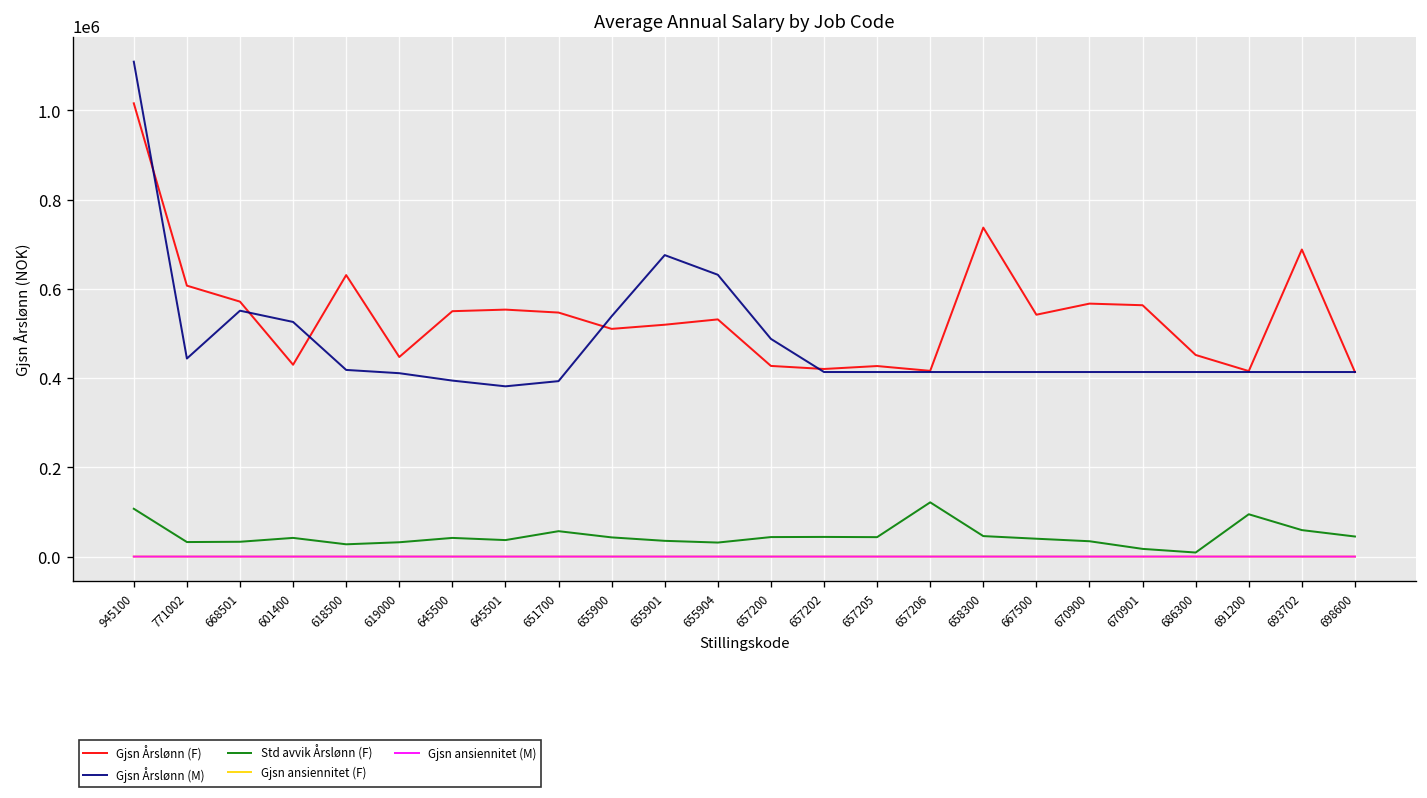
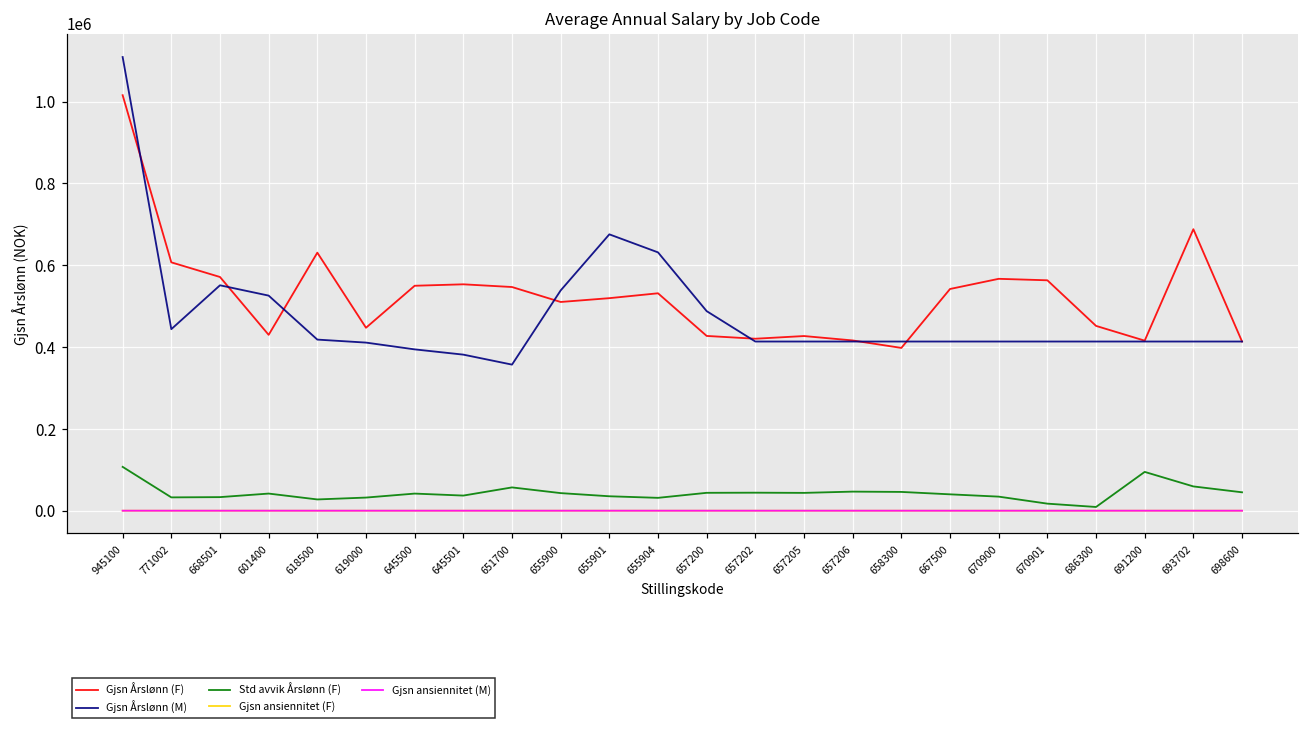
  {
    "Gjsn Årslønn (F)": {
      "945100": 1020000,
      "771002": 610000,
      "668501": 570000,
      "601400": 430000,
      "618500": 630000,
      "619000": 450000,
      "645500": 550000,
      "645501": 550000,
      "651700": 550000,
      "655900": 510000,
      "655901": 520000,
      "655904": 530000,
      "657200": 430000,
      "657202": 420000,
      "657205": 430000,
-     "658300": 740000,
+     "658300": 400000,
      "667500": 540000,
      "670900": 570000,
      "670901": 560000,
      "686300": 450000,
      "693702": 690000
    },
    "Gjsn Årslønn (M)": {
      "945100": 1110000,
      "771002": 440000,
      "668501": 550000,
      "601400": 530000,
      "618500": 420000,
      "619000": 410000,
      "645500": 390000,
      "645501": 380000,
-     "651700": 390000,
+     "651700": 360000,
      "655900": 540000,
      "655901": 680000,
      "655904": 630000,
      "657200": 490000,
      "657202": 410000,
      "657205": 410000,
      "658300": 410000,
      "667500": 410000,
      "670900": 410000,
      "670901": 410000,
      "686300": 410000,
      "693702": 410000
    },
    "Std avvik Årslønn (F)": {
      "945100": 110000,
      "771002": 30000,
      "668501": 30000,
      "601400": 40000,
      "618500": 30000,
      "619000": 30000,
      "645500": 40000,
      "645501": 40000,
      "651700": 60000,
      "655900": 40000,
      "655901": 40000,
      "655904": 30000,
      "657200": 40000,
      "657202": 40000,
      "657205": 40000,
-     "657206": 120000,
+     "657206": 50000,
      "658300": 50000,
      "667500": 40000,
      "670900": 30000,
      "670901": 20000,
      "686300": 10000,
      "691200": 90000,
      "693702": 60000,
      "698600": 50000
    },
    "Gjsn ansiennitet (M)": {
      "945100": 0,
      "771002": 0,
      "668501": 0,
      "601400": 0,
      "618500": 0,
      "619000": 0,
      "645500": 0,
      "645501": 0,
      "651700": 0,
      "655900": 0,
      "655901": 0,
      "655904": 0,
      "657200": 0,
      "657202": 0,
      "657205": 0,
      "657206": 0,
      "658300": 0,
      "667500": 0,
      "670900": 0,
      "670901": 0,
      "686300": 0,
      "691200": 0,
      "693702": 0,
      "698600": 0
    }
  }
